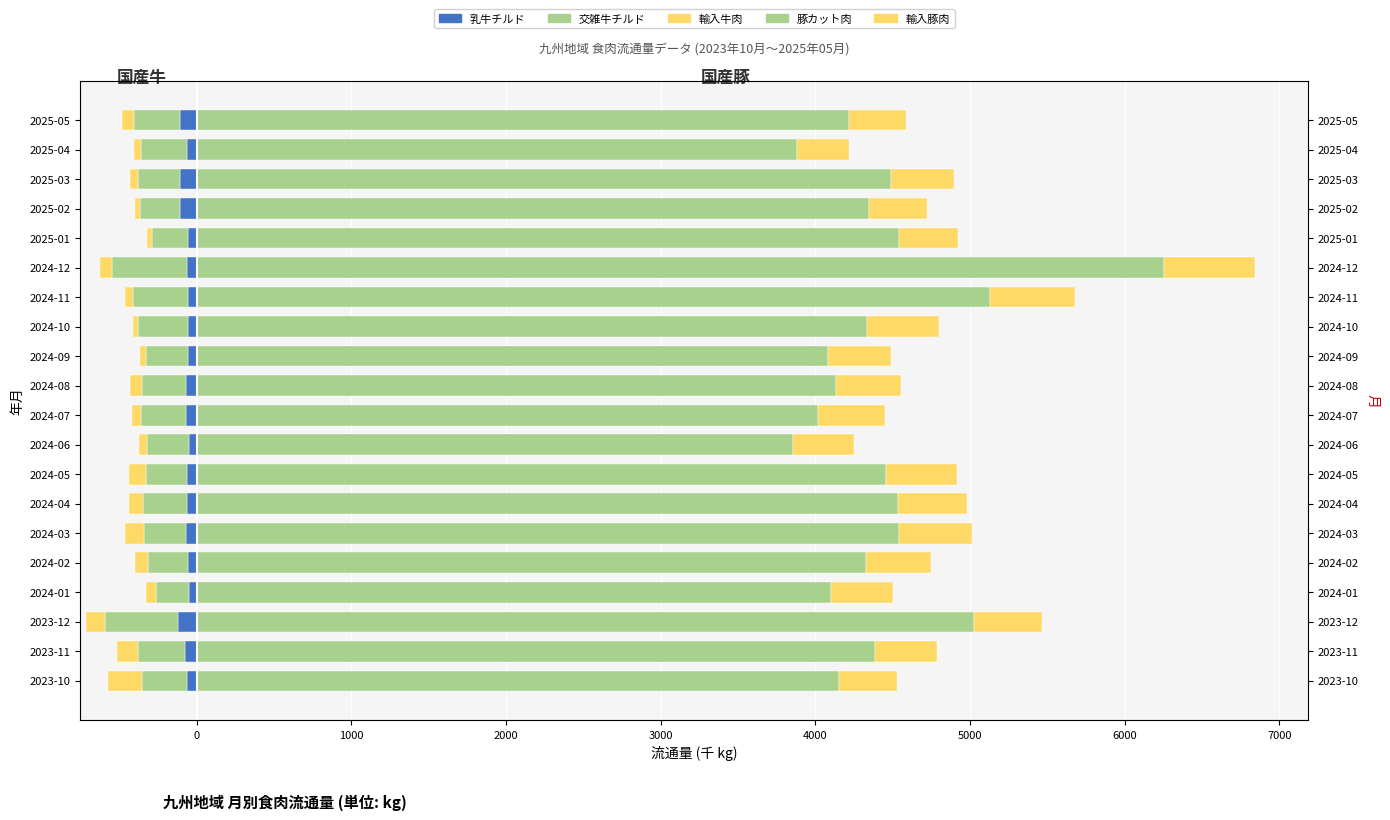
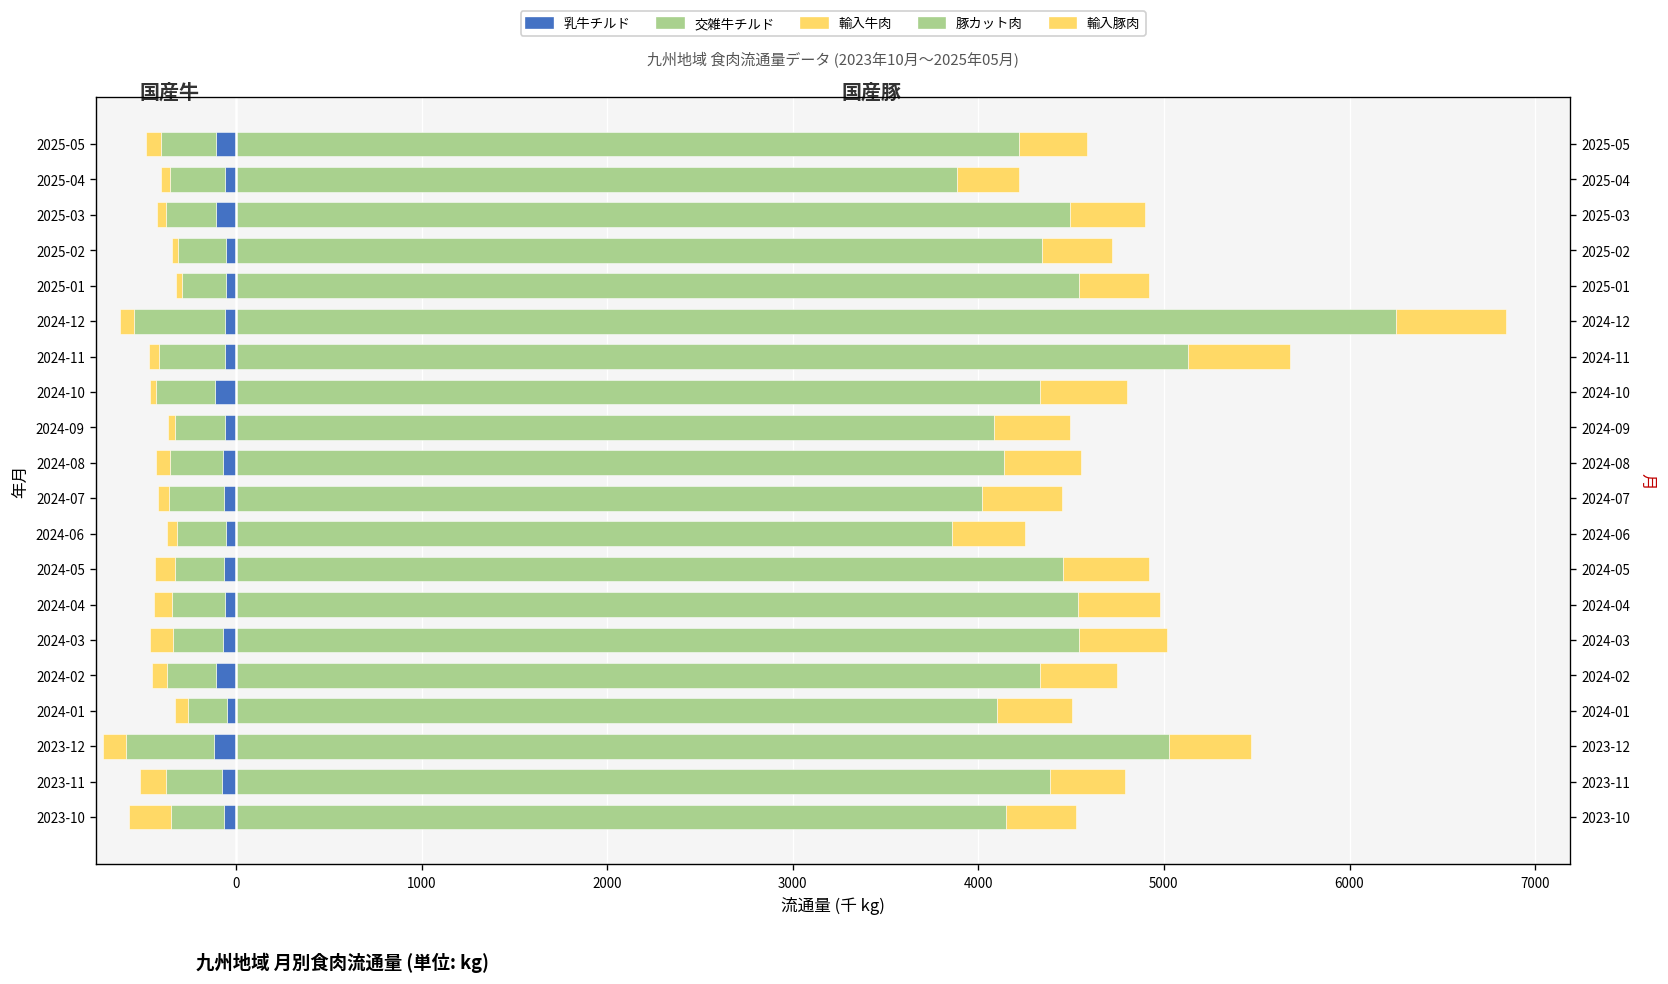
  {
    "乳牛チルド": {
      "2025-05": -110,
      "2025-04": -60,
      "2025-03": -110,
-     "2025-02": -110,
+     "2025-02": -50,
      "2025-01": -60,
      "2024-12": -60,
      "2024-11": -60,
-     "2024-10": -60,
+     "2024-10": -110,
      "2024-09": -60,
      "2024-08": -70,
      "2024-07": -70,
      "2024-06": -50,
      "2024-05": -60,
      "2024-04": -60,
      "2024-03": -70,
-     "2024-02": -50,
+     "2024-02": -110,
      "2024-01": -50,
      "2023-12": -120,
      "2023-11": -70,
      "2023-10": -60
    }
  }
